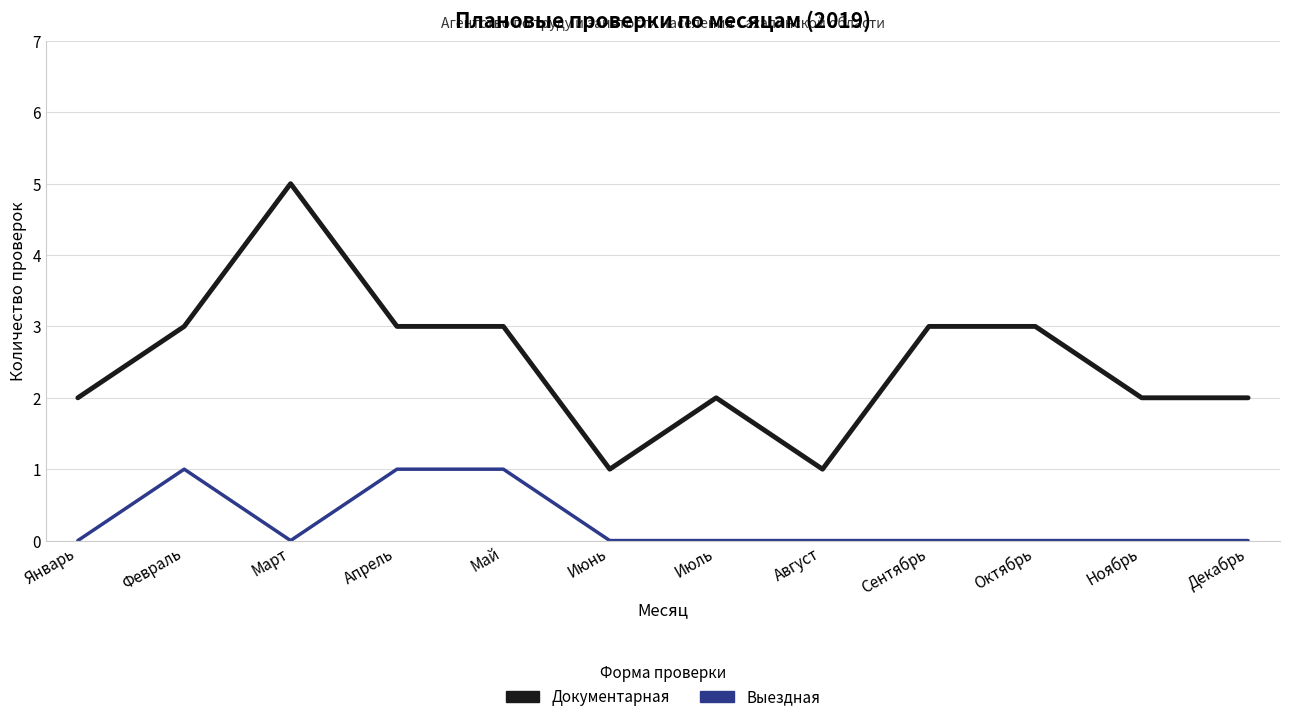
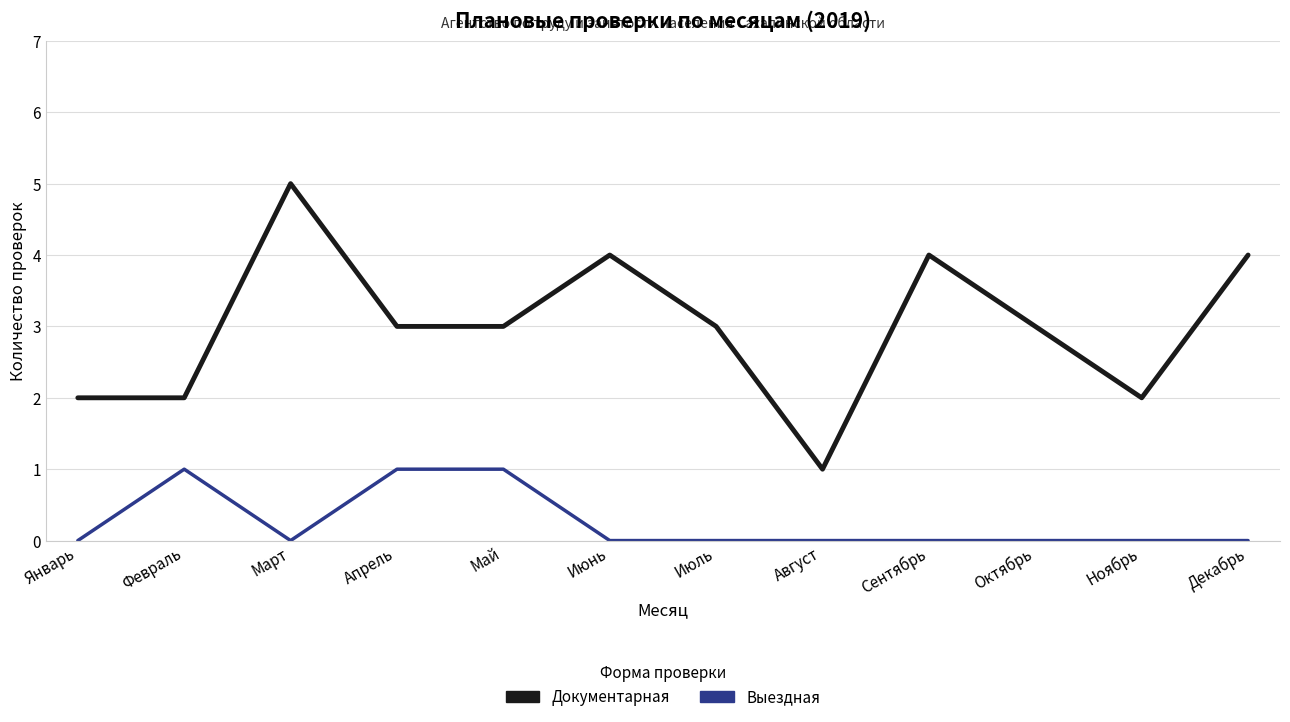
  {
    "Документарная": {
      "Январь": 2,
-     "Февраль": 3,
+     "Февраль": 2,
      "Март": 5,
      "Апрель": 3,
      "Май": 3,
-     "Июнь": 1,
-     "Июль": 2,
+     "Июнь": 4,
+     "Июль": 3,
      "Август": 1,
-     "Сентябрь": 3,
+     "Сентябрь": 4,
      "Октябрь": 3,
      "Ноябрь": 2,
-     "Декабрь": 2
+     "Декабрь": 4
    },
    "Выездная": {
      "Январь": 0,
      "Февраль": 1,
      "Март": 0,
      "Апрель": 1,
      "Май": 1,
      "Июнь": 0,
      "Июль": 0,
      "Август": 0,
      "Сентябрь": 0,
      "Октябрь": 0,
      "Ноябрь": 0,
      "Декабрь": 0
    }
  }
